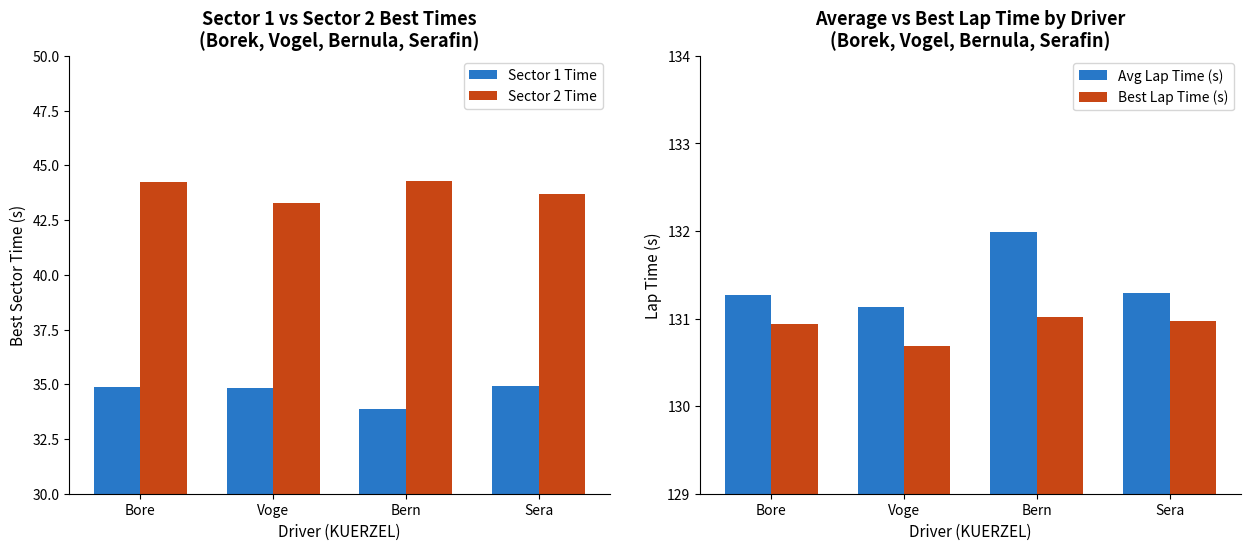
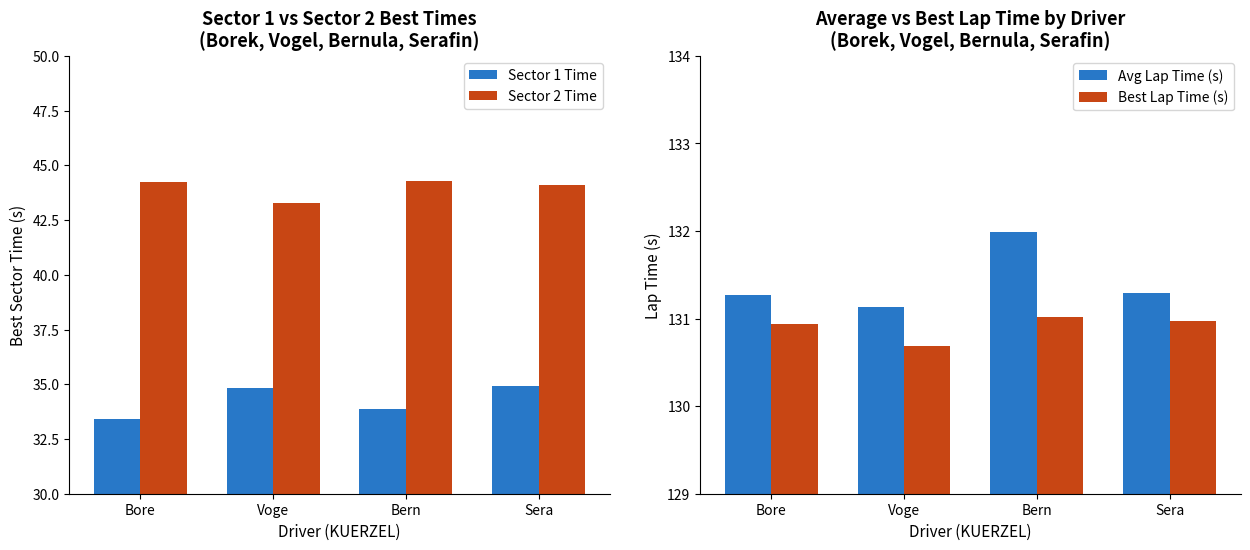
  {
    "Sector 1 vs Sector 2 Best Times (Borek, Vogel, Bernula, Serafin)": {
      "Sector 1 Time": {
-       "Bore": 34.9,
+       "Bore": 33.4,
        "Voge": 34.8,
        "Bern": 33.9,
        "Sera": 34.9
      },
      "Sector 2 Time": {
        "Bore": 44.3,
        "Voge": 43.3,
        "Bern": 44.3,
-       "Sera": 43.7
+       "Sera": 44.1
      }
    },
    "Average vs Best Lap Time by Driver (Borek, Vogel, Bernula, Serafin)": {
      "Avg Lap Time (s)": {
        "Bore": 131.3,
        "Voge": 131.1,
        "Bern": 132.0,
        "Sera": 131.3
      },
      "Best Lap Time (s)": {
        "Bore": 130.9,
        "Voge": 130.7,
        "Bern": 131.0,
        "Sera": 131.0
      }
    }
  }
